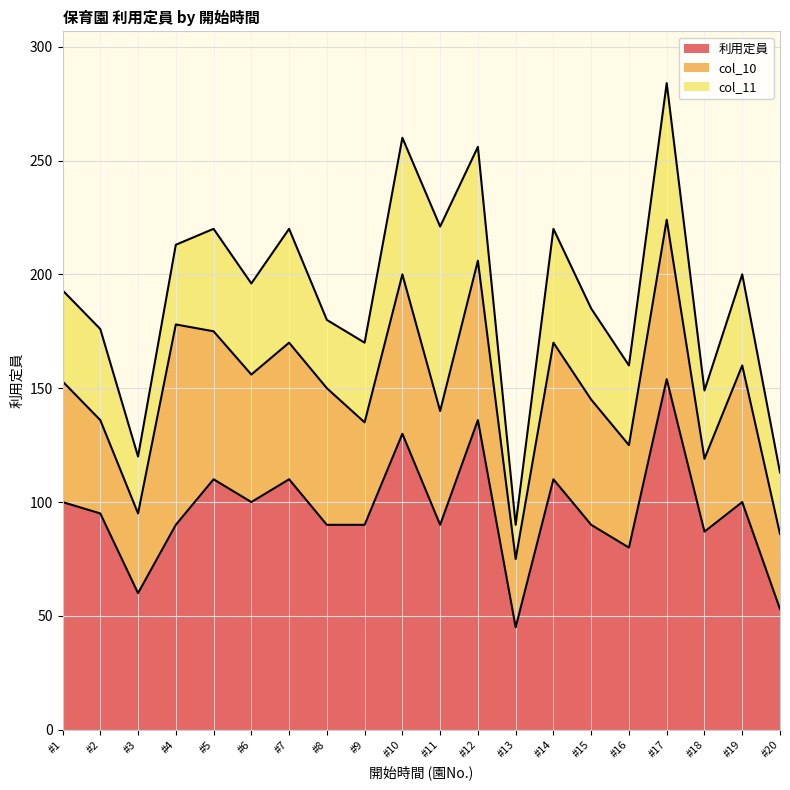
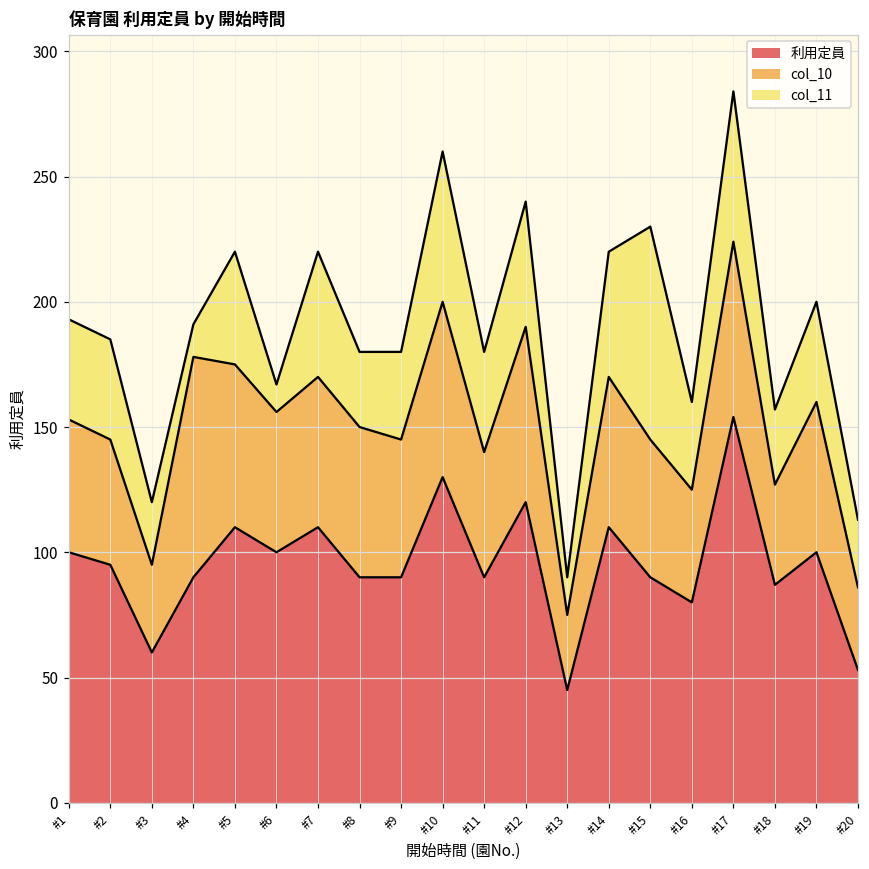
  {
    "利用定員": {
      "#1": 100,
      "#2": 95,
      "#3": 60,
      "#4": 90,
      "#5": 110,
      "#6": 100,
      "#7": 110,
      "#8": 90,
      "#9": 90,
      "#10": 130,
      "#11": 90,
-     "#12": 136,
+     "#12": 120,
      "#13": 45,
      "#14": 110,
      "#15": 90,
      "#16": 80,
      "#17": 154,
      "#18": 87,
      "#19": 100,
      "#20": 53
    },
    "col_10": {
      "#1": 53,
-     "#2": 41,
+     "#2": 50,
      "#3": 35,
      "#4": 88,
      "#5": 65,
      "#6": 56,
      "#7": 60,
      "#8": 60,
-     "#9": 45,
+     "#9": 55,
      "#10": 70,
      "#11": 50,
      "#12": 70,
      "#13": 30,
      "#14": 60,
      "#15": 55,
      "#16": 45,
      "#17": 70,
-     "#18": 32,
+     "#18": 40,
      "#19": 60,
      "#20": 33
    },
    "col_11": {
      "#1": 40,
      "#2": 40,
      "#3": 25,
-     "#4": 35,
+     "#4": 13,
      "#5": 45,
-     "#6": 40,
+     "#6": 11,
      "#7": 50,
      "#8": 30,
      "#9": 35,
      "#10": 60,
-     "#11": 81,
+     "#11": 40,
      "#12": 50,
      "#13": 15,
      "#14": 50,
-     "#15": 40,
+     "#15": 85,
      "#16": 35,
      "#17": 60,
      "#18": 30,
      "#19": 40,
      "#20": 27
    }
  }
